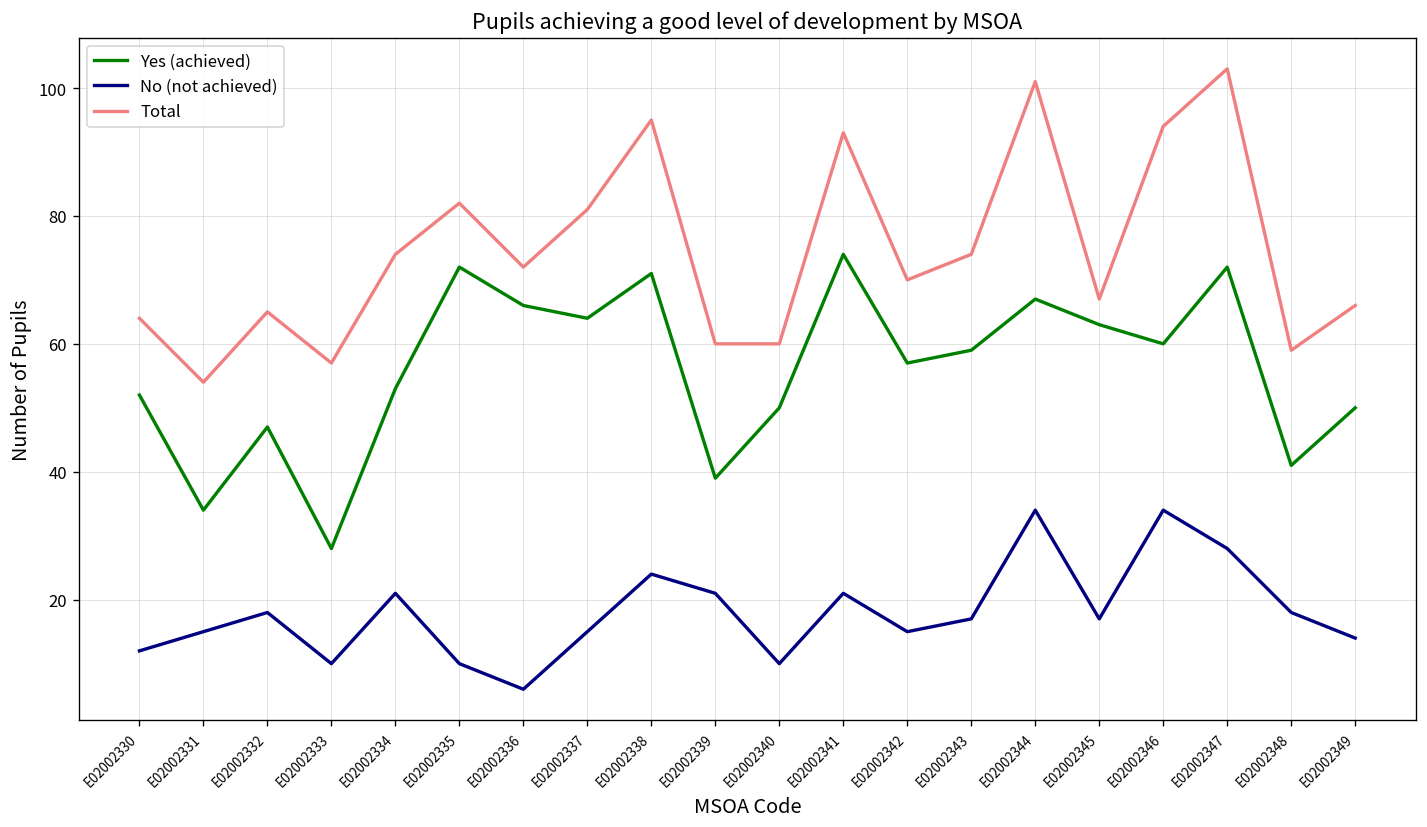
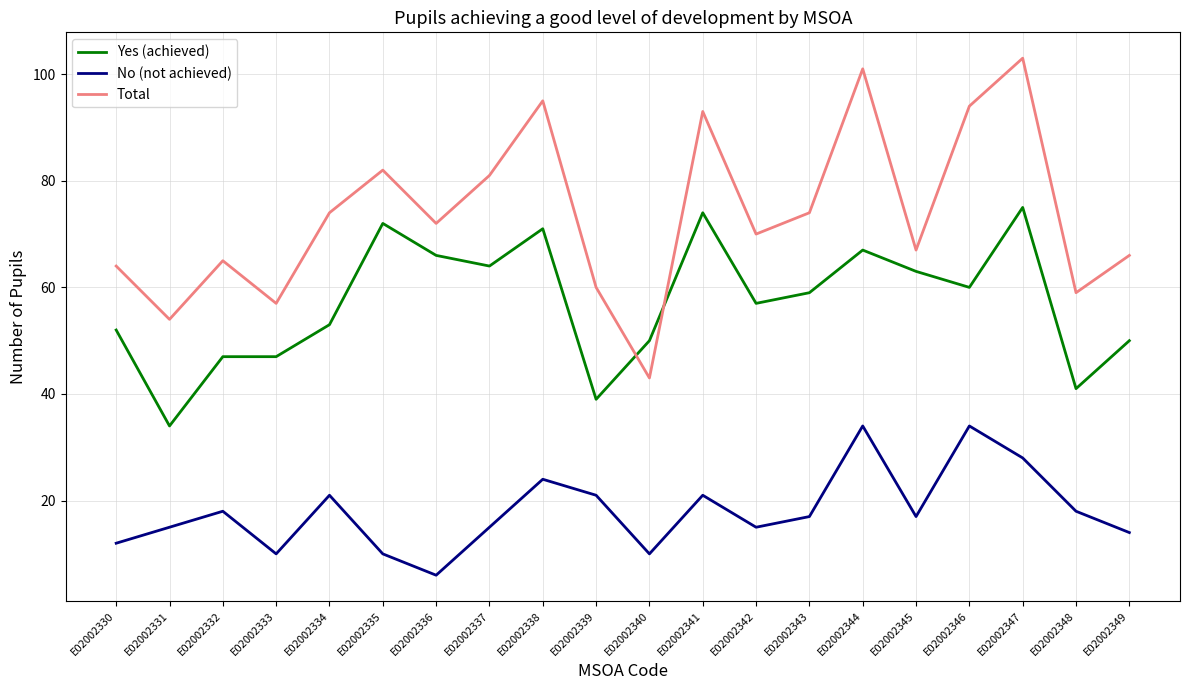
  {
    "Yes (achieved)": {
      "E02002330": 52,
      "E02002331": 34,
      "E02002332": 47,
-     "E02002333": 28,
+     "E02002333": 47,
      "E02002334": 53,
      "E02002335": 72,
      "E02002336": 66,
      "E02002337": 64,
      "E02002338": 71,
      "E02002339": 39,
      "E02002340": 50,
      "E02002341": 74,
      "E02002342": 57,
      "E02002343": 59,
      "E02002344": 67,
      "E02002345": 63,
      "E02002346": 60,
-     "E02002347": 72,
+     "E02002347": 75,
      "E02002348": 41,
      "E02002349": 50
    },
    "No (not achieved)": {
      "E02002330": 12,
      "E02002331": 15,
      "E02002332": 18,
      "E02002333": 10,
      "E02002334": 21,
      "E02002335": 10,
      "E02002336": 6,
      "E02002337": 15,
      "E02002338": 24,
      "E02002339": 21,
      "E02002340": 10,
      "E02002341": 21,
      "E02002342": 15,
      "E02002343": 17,
      "E02002344": 34,
      "E02002345": 17,
      "E02002346": 34,
      "E02002347": 28,
      "E02002348": 18,
      "E02002349": 14
    },
    "Total": {
      "E02002330": 64,
      "E02002331": 54,
      "E02002332": 65,
      "E02002333": 57,
      "E02002334": 74,
      "E02002335": 82,
      "E02002336": 72,
      "E02002337": 81,
      "E02002338": 95,
      "E02002339": 60,
-     "E02002340": 60,
+     "E02002340": 43,
      "E02002341": 93,
      "E02002342": 70,
      "E02002343": 74,
      "E02002344": 101,
      "E02002345": 67,
      "E02002346": 94,
      "E02002347": 103,
      "E02002348": 59,
      "E02002349": 66
    }
  }
